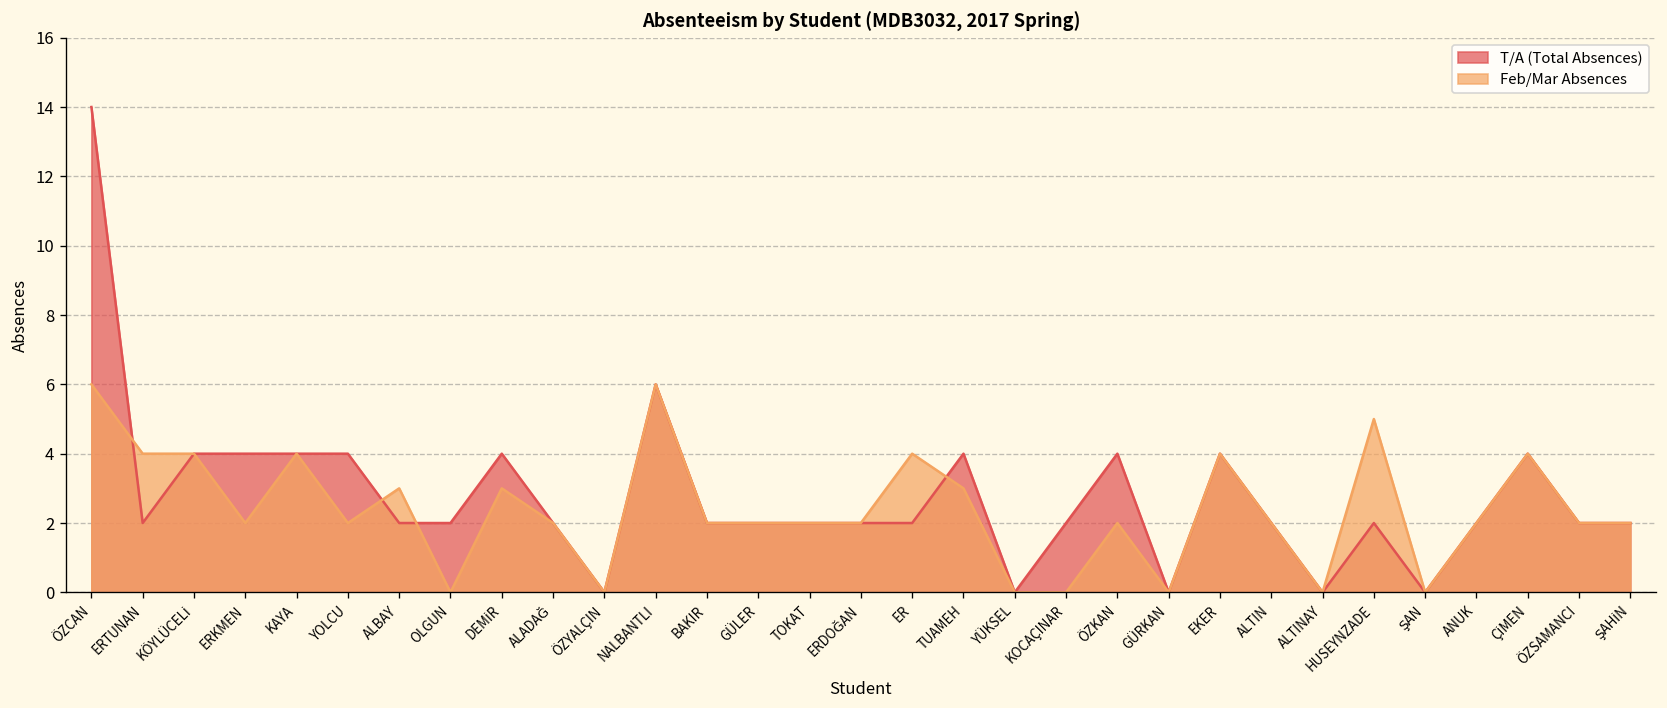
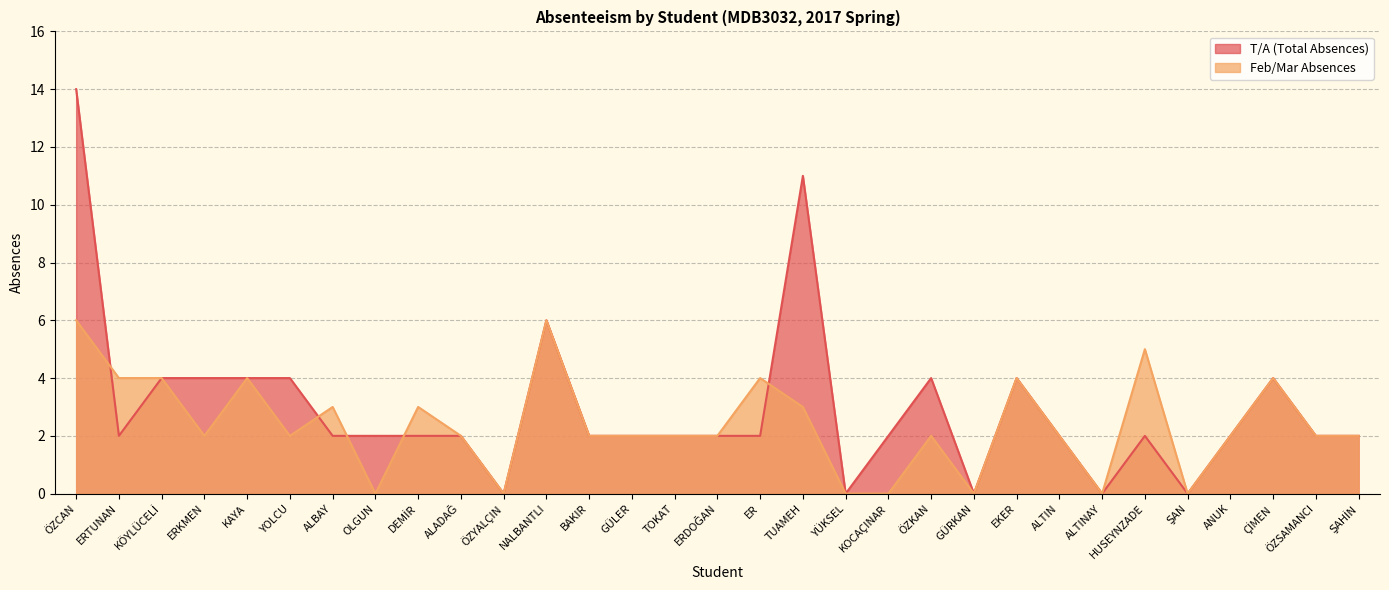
  {
    "T/A (Total Absences)": {
      "ÖZCAN": 14,
      "ERTUNAN": 2,
      "ERKMEN": 4,
      "YOLCU": 4,
      "ALBAY": 2,
      "OLGUN": 2,
-     "DEMİR": 4,
+     "DEMİR": 2,
      "ER": 2,
-     "TUAMEH": 4,
+     "TUAMEH": 11,
      "KOCAÇINAR": 2,
      "ÖZKAN": 4,
      "HUSEYNZADE": 2
    },
    "Feb/Mar Absences": {
      "ÖZCAN": 6,
      "ERTUNAN": 4,
      "ERKMEN": 2,
      "YOLCU": 2,
      "ALBAY": 3,
      "OLGUN": 0,
      "DEMİR": 3,
      "ER": 4,
      "TUAMEH": 3,
      "KOCAÇINAR": 0,
      "ÖZKAN": 2,
      "HUSEYNZADE": 5
    }
  }
